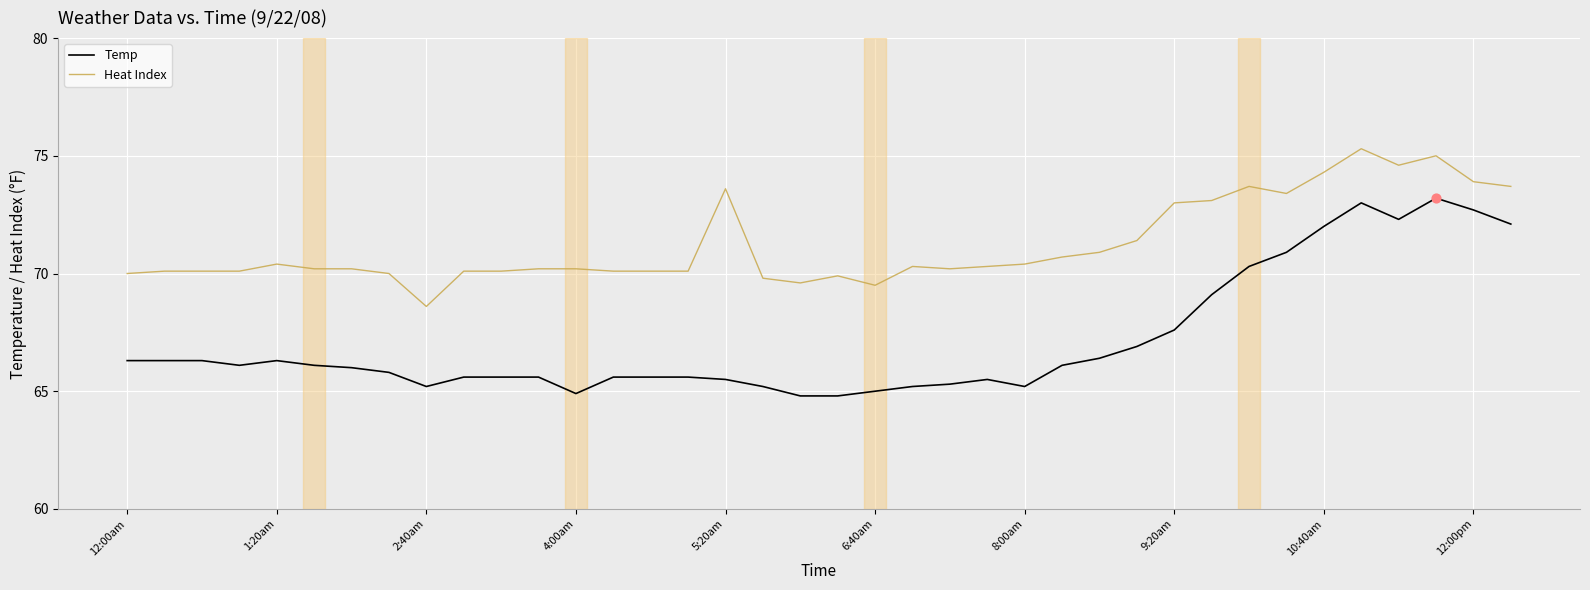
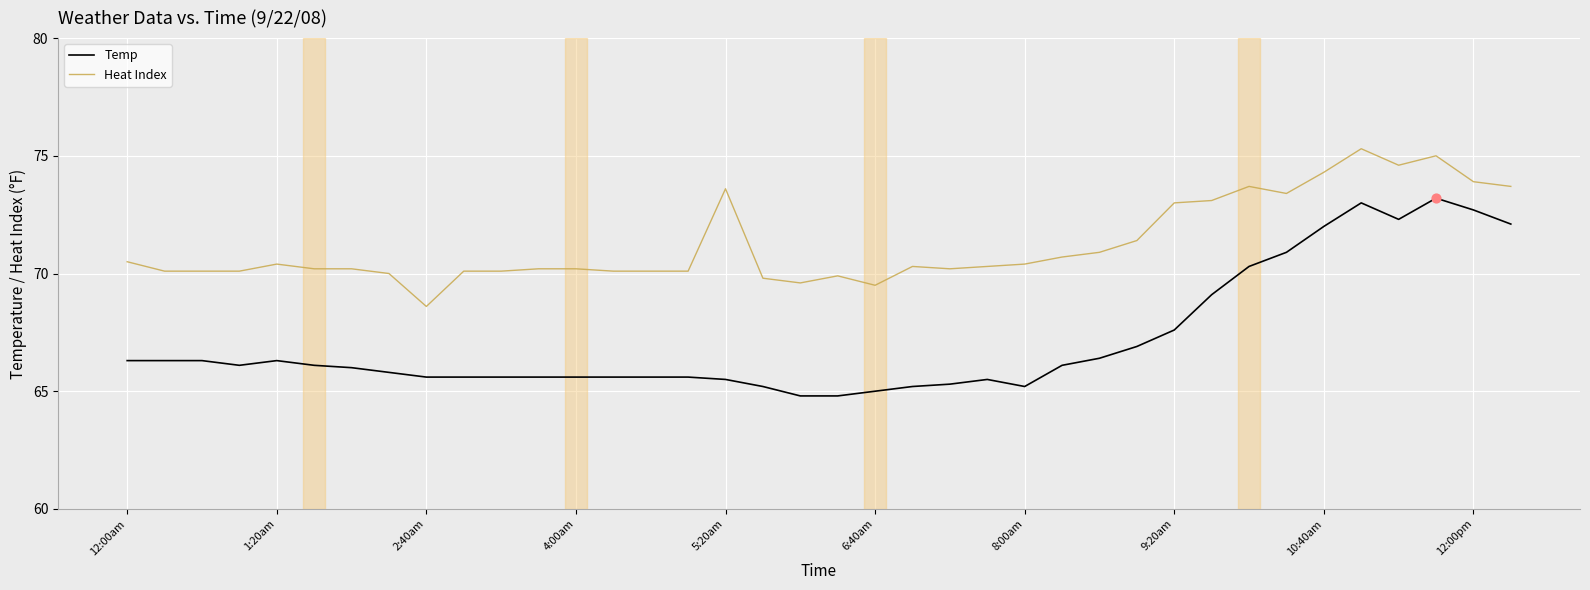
  {
    "Temp": {
      "12:00am": 66.3,
      "1:20am": 66.3,
-     "2:40am": 65.2,
-     "4:00am": 64.9,
+     "2:40am": 65.6,
+     "4:00am": 65.6,
      "5:20am": 65.5,
      "6:40am": 65.0,
      "8:00am": 65.2,
      "9:20am": 67.6,
      "10:40am": 72.0,
      "12:00pm": 72.7
    },
    "Heat Index": {
-     "12:00am": 70.0,
+     "12:00am": 70.5,
      "1:20am": 70.4,
      "2:40am": 68.6,
      "4:00am": 70.2,
      "5:20am": 73.6,
      "6:40am": 69.5,
      "8:00am": 70.4,
      "9:20am": 73.0,
      "10:40am": 74.3,
      "12:00pm": 73.9
    }
  }
